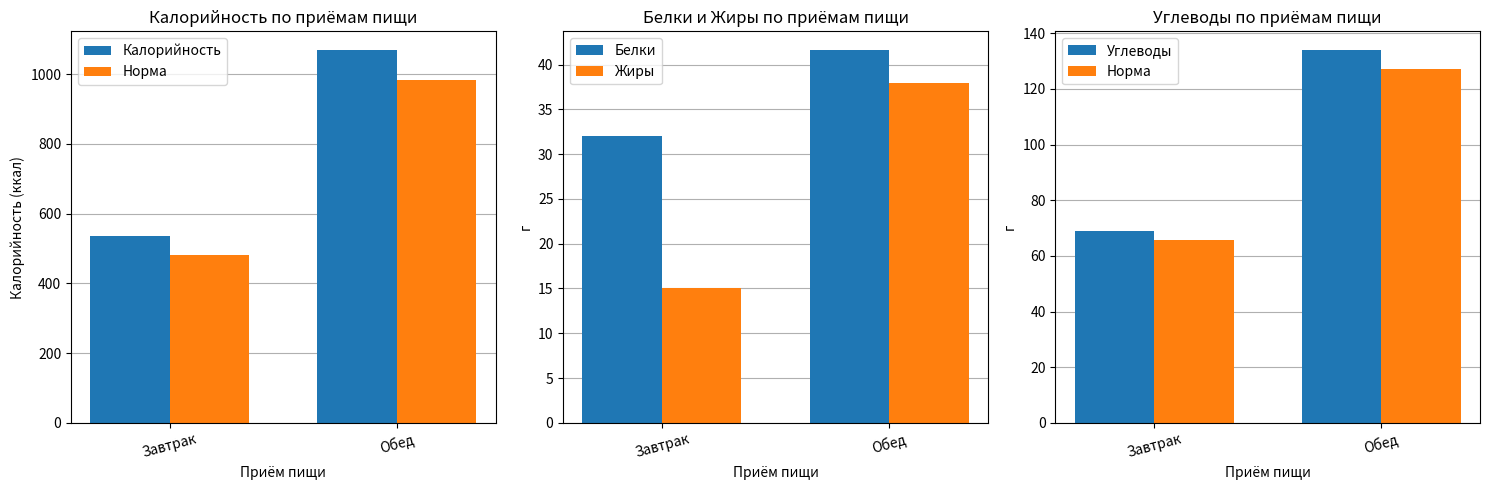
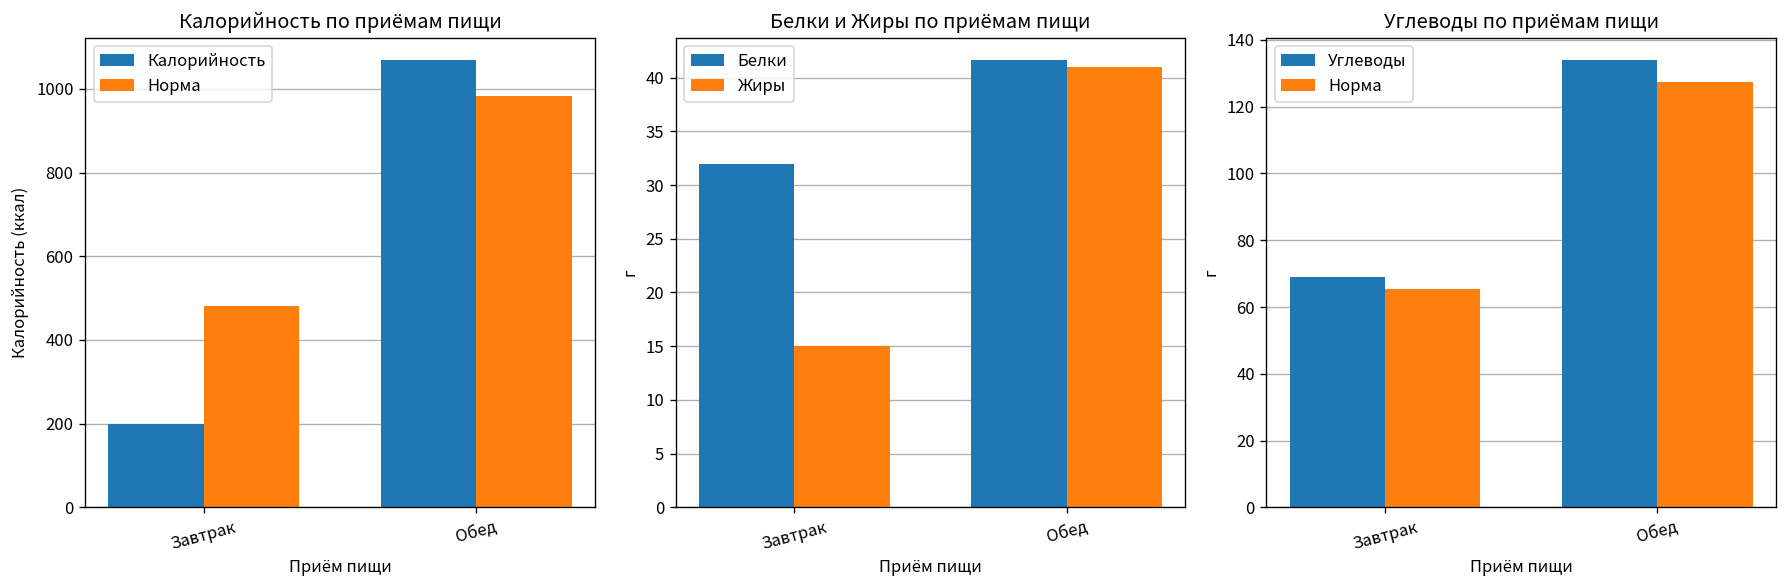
  {
    "Калорийность по приёмам пищи": {
      "Калорийность": {
-       "Завтрак": 540,
+       "Завтрак": 200,
        "Обед": 1070
      },
      "Норма": {
        "Завтрак": 480,
        "Обед": 980
      }
    },
    "Белки и Жиры по приёмам пищи": {
      "Белки": {
        "Завтрак": 32,
        "Обед": 42
      },
      "Жиры": {
        "Завтрак": 15,
-       "Обед": 38
+       "Обед": 41
      }
    },
    "Углеводы по приёмам пищи": {
      "Углеводы": {
        "Завтрак": 69,
        "Обед": 134
      },
      "Норма": {
        "Завтрак": 66,
        "Обед": 127
      }
    }
  }
